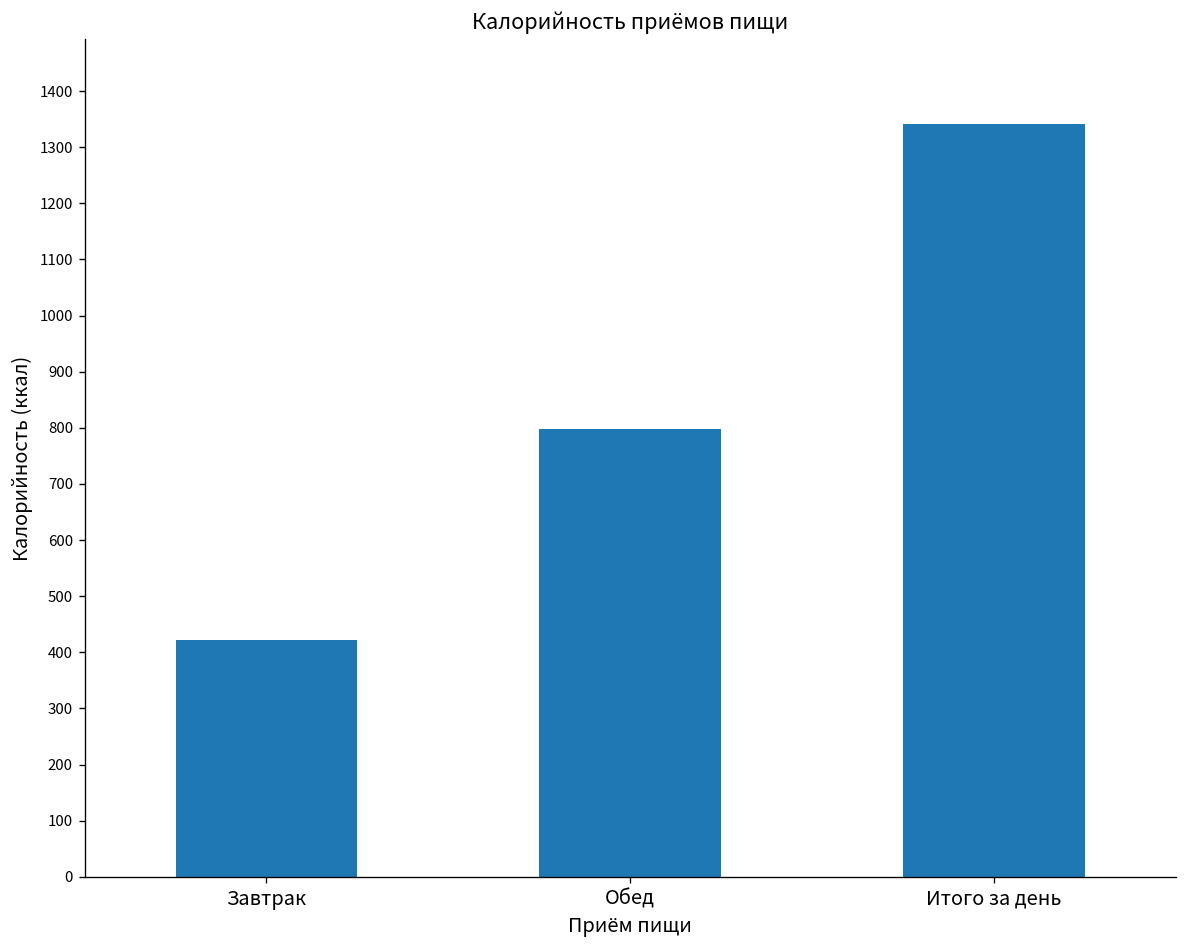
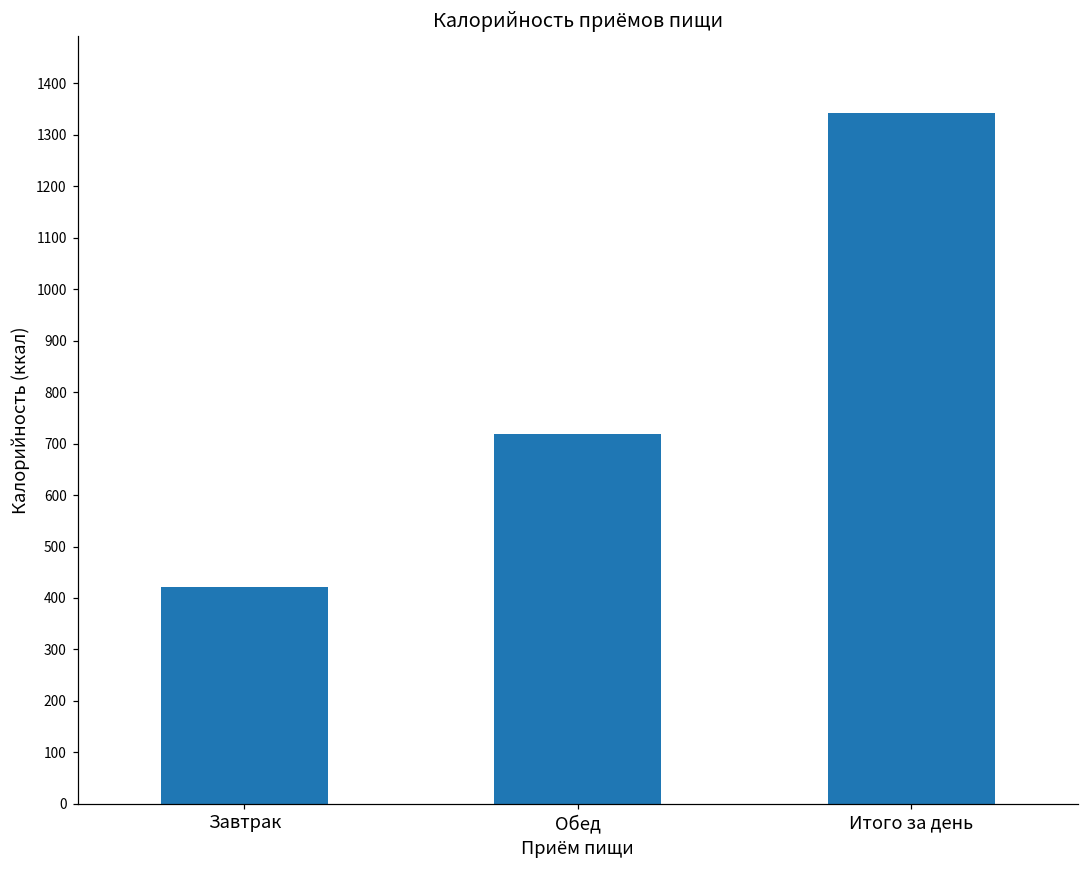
  {
    "Завтрак": 420,
-   "Обед": 800,
+   "Обед": 720,
    "Итого за день": 1340
  }
